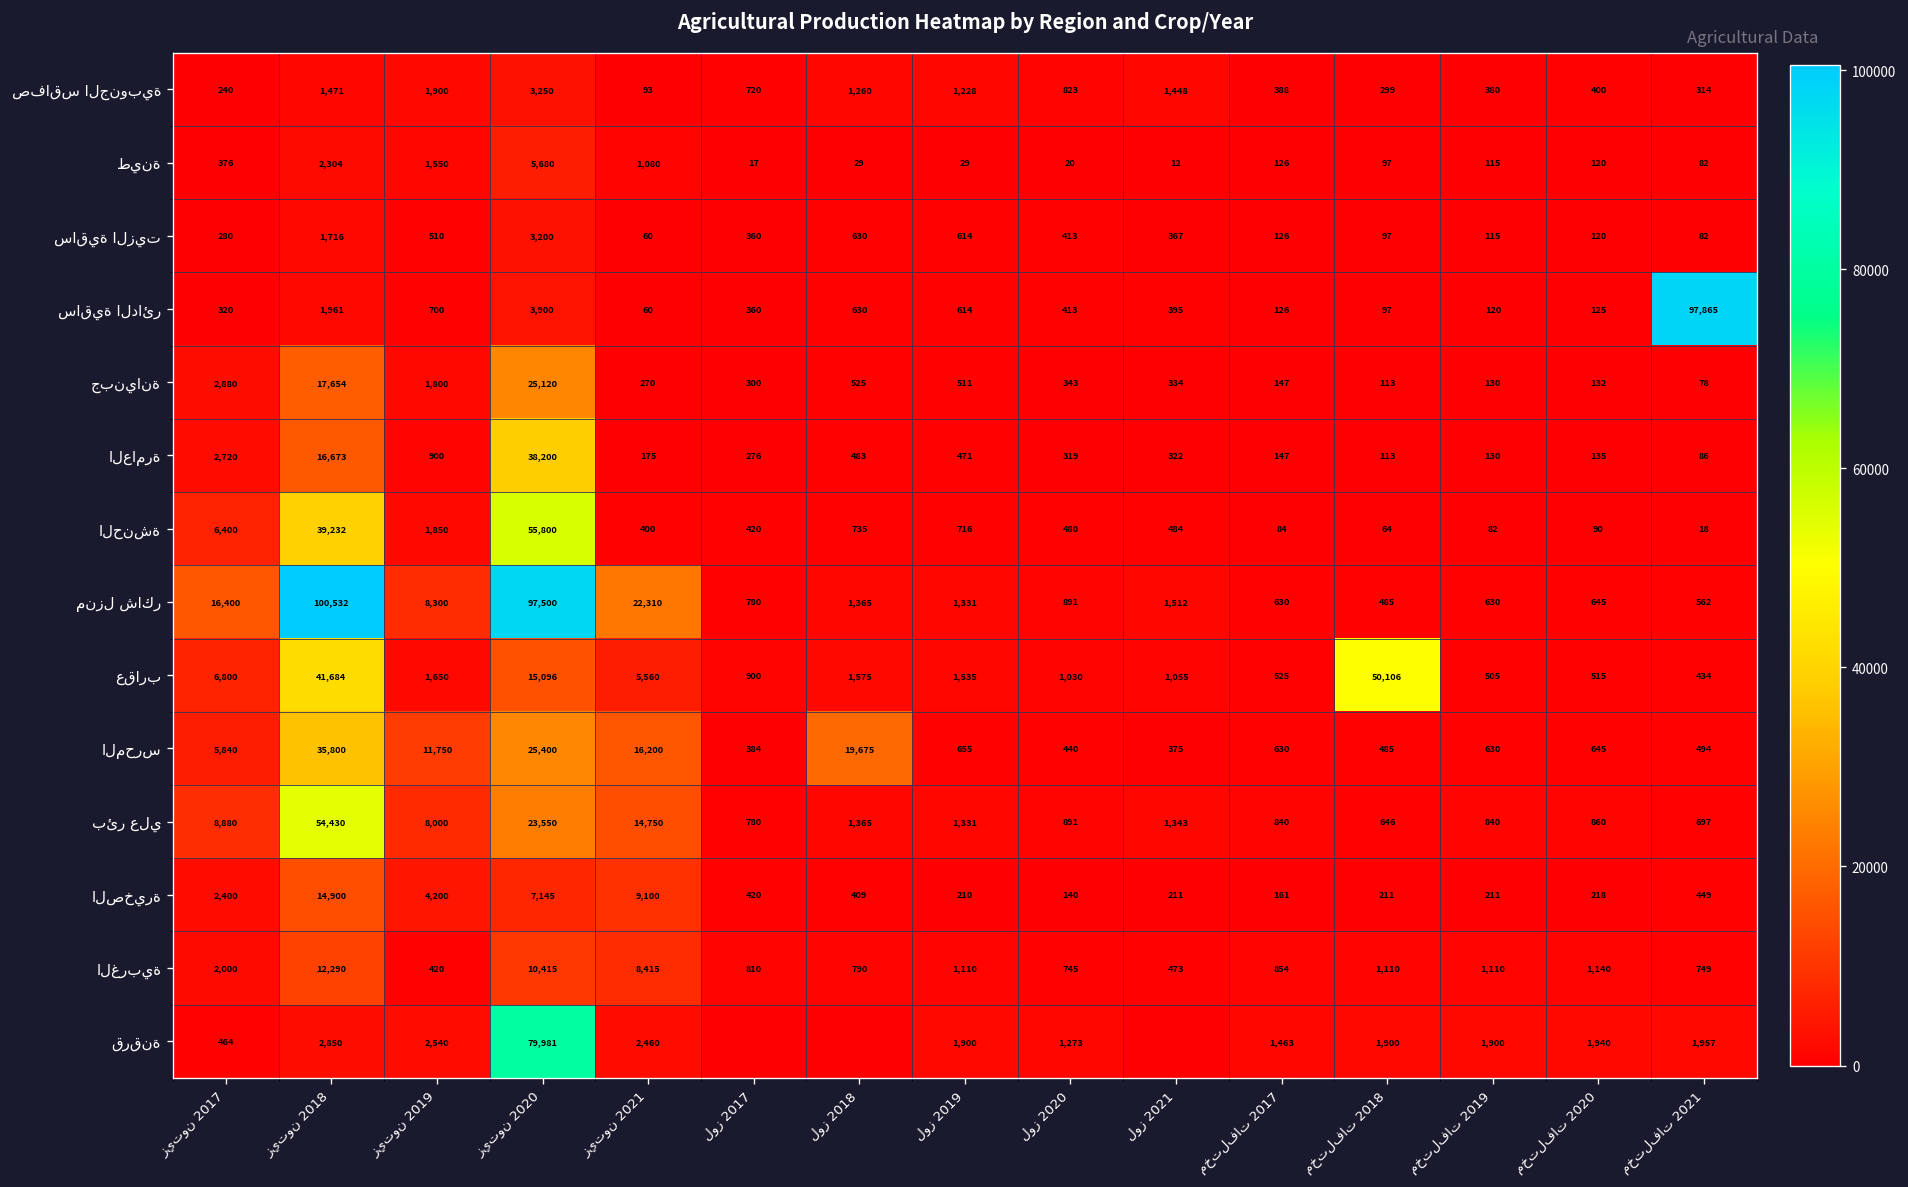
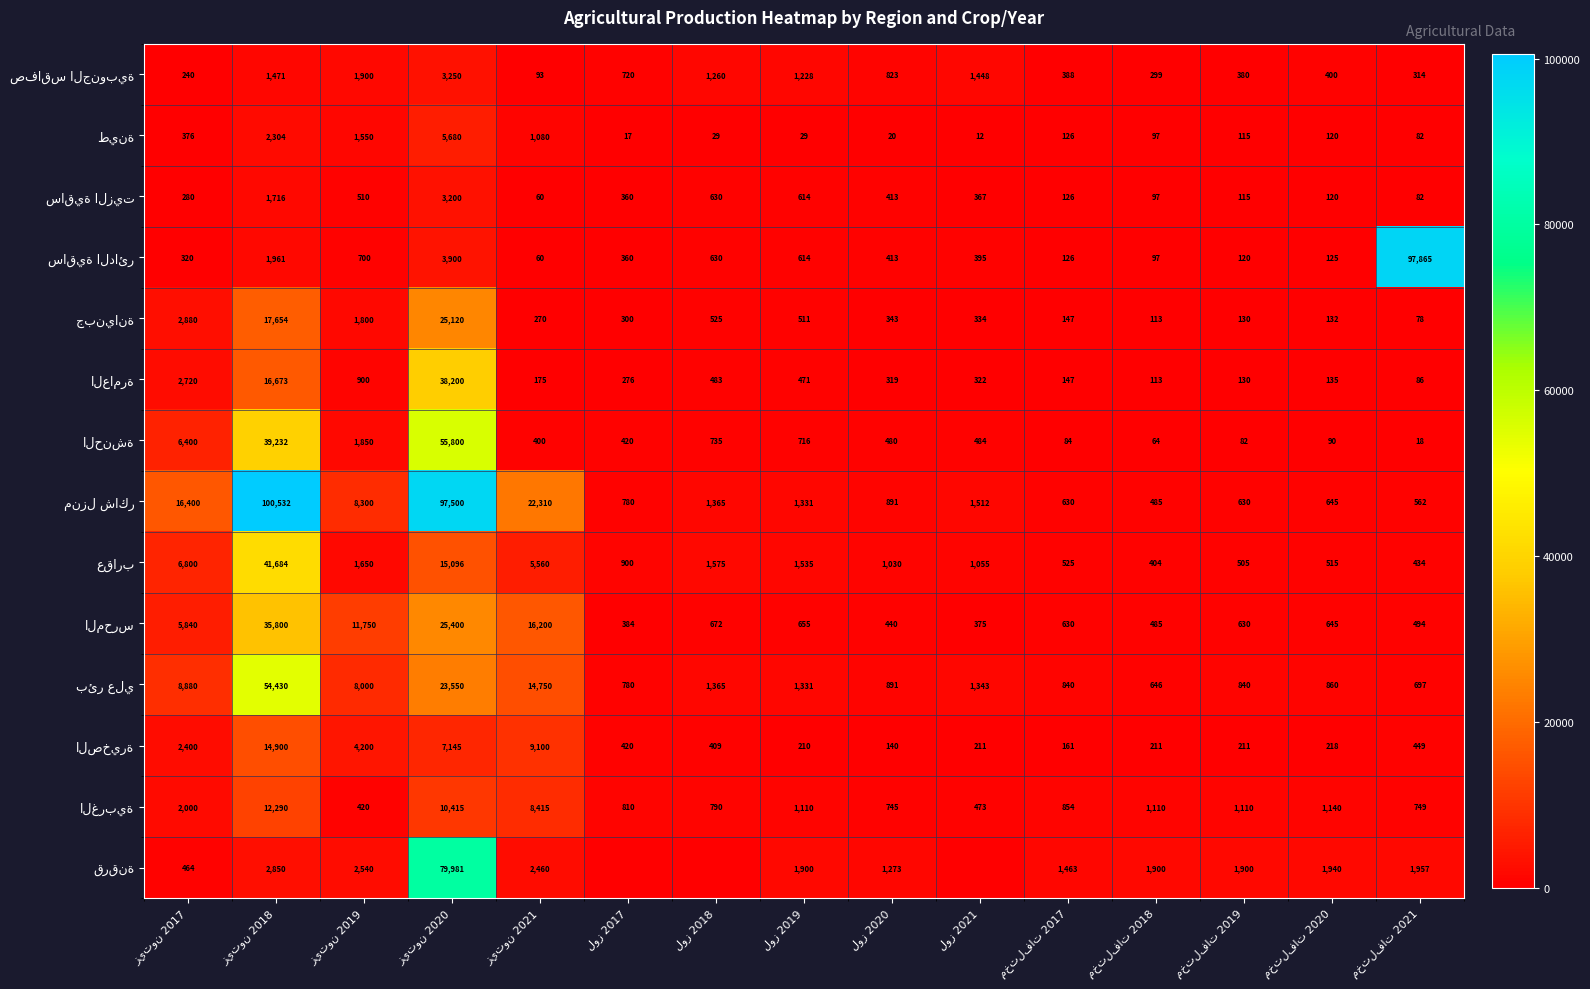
  {
    "عقارب": {
      "زيتون 2017": "6,800",
      "زيتون 2018": "41,684",
      "زيتون 2019": "1,650",
      "زيتون 2020": "15,096",
      "زيتون 2021": "5,560",
      "لوز 2017": "900",
      "لوز 2018": "1,575",
      "لوز 2019": "1,535",
      "لوز 2020": "1,030",
      "لوز 2021": "1,055",
      "مختلفات 2017": "525",
-     "مختلفات 2018": "50,106",
+     "مختلفات 2018": "404",
      "مختلفات 2019": "505",
      "مختلفات 2020": "515",
      "مختلفات 2021": "434"
    },
    "المحرس": {
      "زيتون 2017": "5,840",
      "زيتون 2018": "35,800",
      "زيتون 2019": "11,750",
      "زيتون 2020": "25,400",
      "زيتون 2021": "16,200",
      "لوز 2017": "384",
-     "لوز 2018": "19,675",
+     "لوز 2018": "672",
      "لوز 2019": "655",
      "لوز 2020": "440",
      "لوز 2021": "375",
      "مختلفات 2017": "630",
      "مختلفات 2018": "485",
      "مختلفات 2019": "630",
      "مختلفات 2020": "645",
      "مختلفات 2021": "494"
    }
  }
